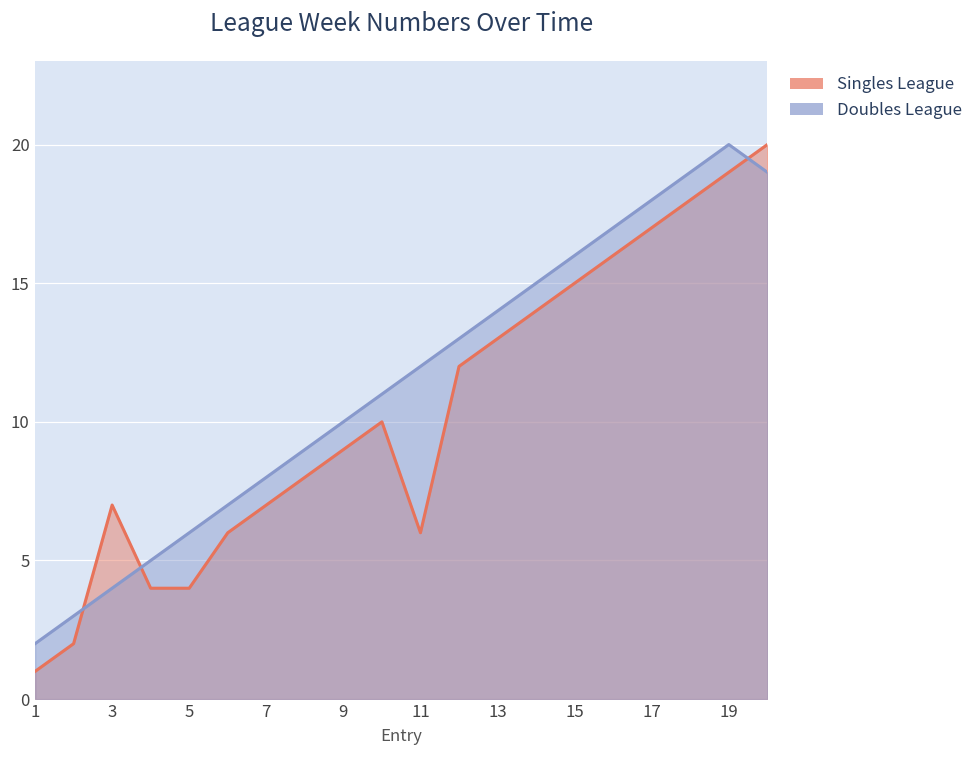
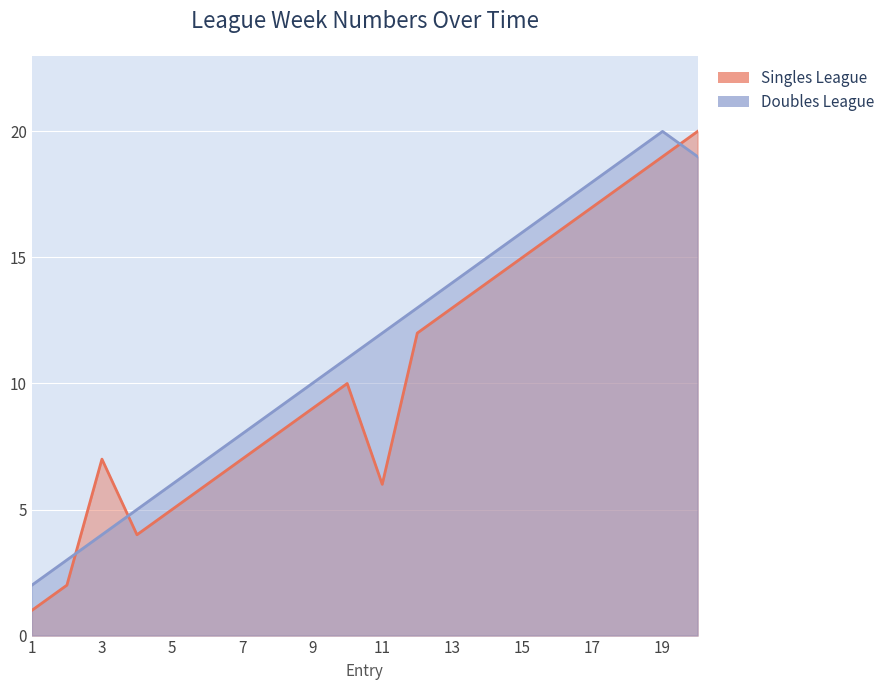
  {
    "Singles League": {
      "1": 1,
      "3": 7,
-     "5": 4,
+     "5": 5,
      "7": 7,
      "9": 9,
      "11": 6,
      "13": 13,
      "15": 15,
      "17": 17,
      "19": 19
    },
    "Doubles League": {
      "1": 2,
      "3": 4,
      "5": 6,
      "7": 8,
      "9": 10,
      "11": 12,
      "13": 14,
      "15": 16,
      "17": 18,
      "19": 20
    }
  }
